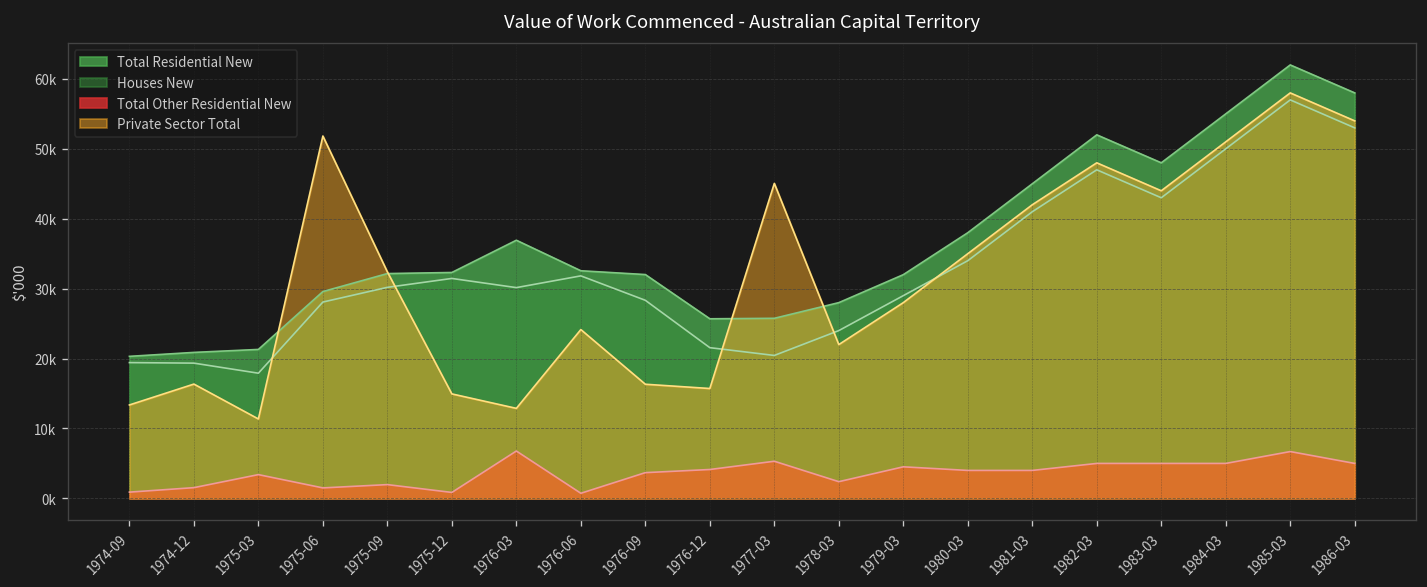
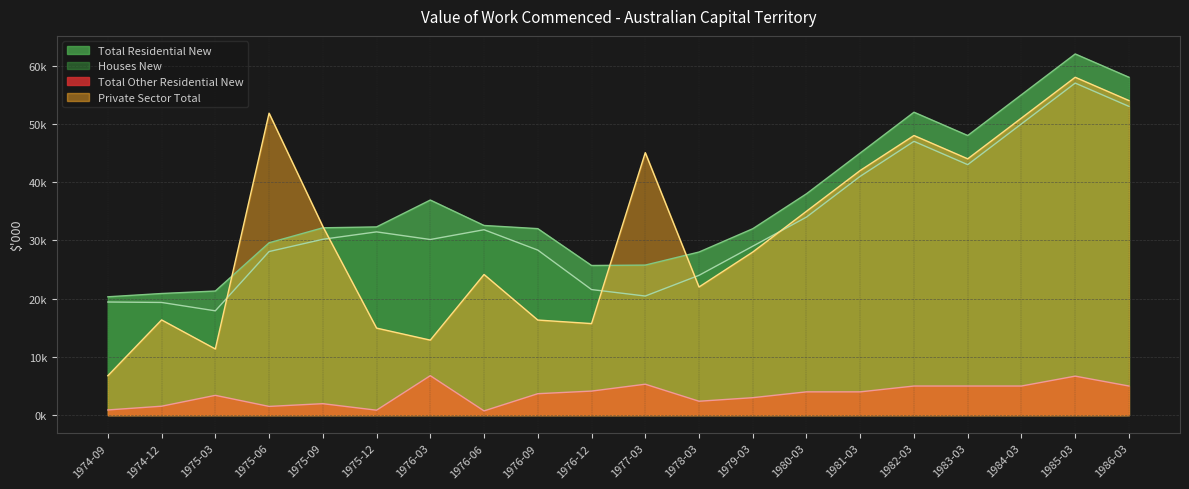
  {
    "Total Other Residential New": {
      "1974-09": 1000,
      "1974-12": 2000,
      "1975-03": 3000,
      "1975-06": 2000,
      "1975-09": 2000,
      "1975-12": 1000,
      "1976-03": 7000,
      "1976-06": 1000,
      "1976-09": 4000,
      "1976-12": 4000,
      "1977-03": 5000,
      "1978-03": 2000,
-     "1979-03": 5000,
+     "1979-03": 3000,
      "1980-03": 4000,
      "1981-03": 4000,
      "1982-03": 5000,
      "1983-03": 5000,
      "1984-03": 5000,
      "1985-03": 7000,
      "1986-03": 5000
    },
    "Private Sector Total": {
-     "1974-09": 13000,
+     "1974-09": 7000,
      "1974-12": 16000,
      "1975-03": 11000,
      "1975-06": 52000,
      "1975-12": 15000,
      "1976-03": 13000,
      "1976-06": 24000,
      "1976-09": 16000,
      "1976-12": 16000,
      "1977-03": 45000,
      "1978-03": 22000,
      "1979-03": 28000,
      "1980-03": 35000,
      "1981-03": 42000,
      "1982-03": 48000,
      "1983-03": 44000,
      "1984-03": 51000,
      "1985-03": 58000,
      "1986-03": 54000
    }
  }
